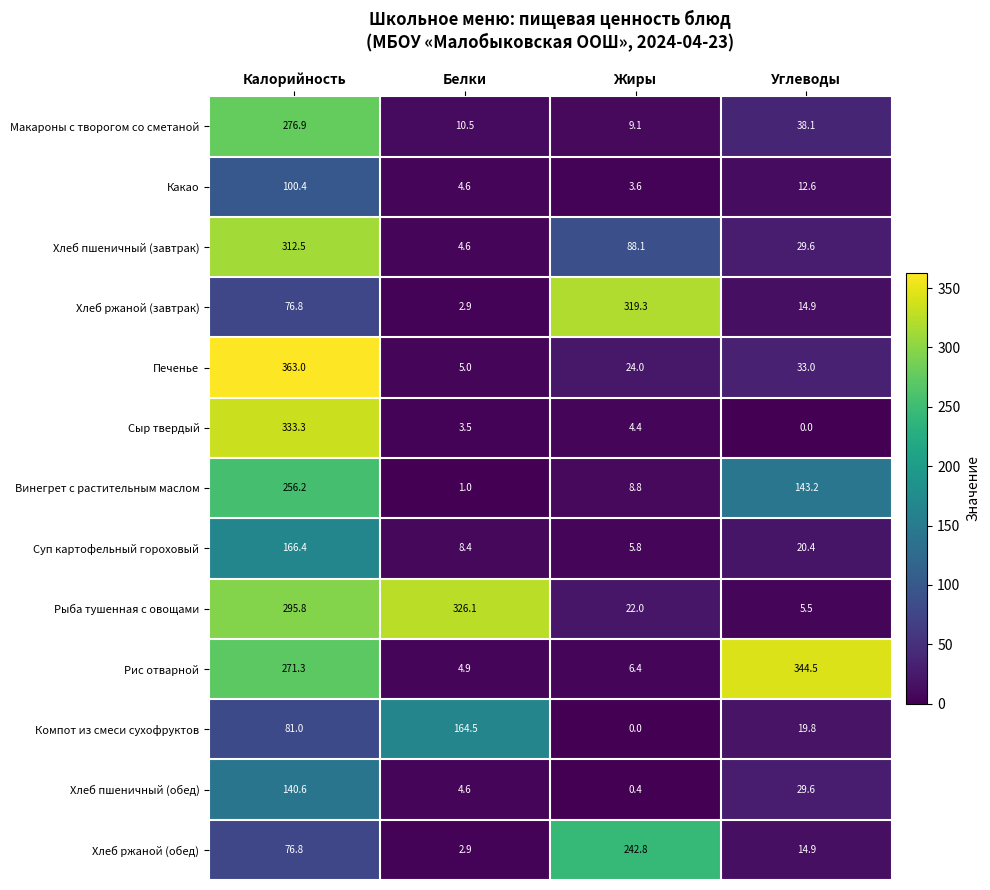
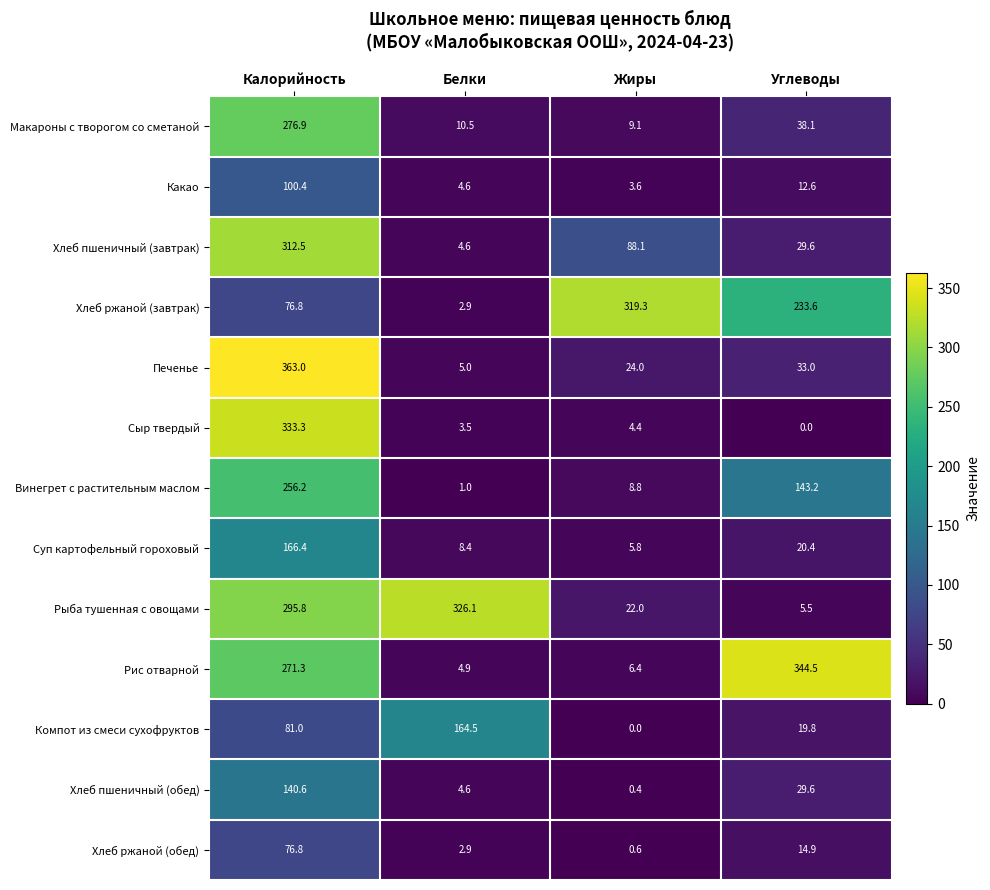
  {
    "Макароны с творогом со сметаной": {
      "Калорийность": 276.9,
      "Белки": 10.5,
      "Жиры": 9.1,
      "Углеводы": 38.1
    },
    "Какао": {
      "Калорийность": 100.4,
      "Белки": 4.6,
      "Жиры": 3.6,
      "Углеводы": 12.6
    },
    "Хлеб пшеничный (завтрак)": {
      "Калорийность": 312.5,
      "Белки": 4.6,
      "Жиры": 88.1,
      "Углеводы": 29.6
    },
    "Хлеб ржаной (завтрак)": {
      "Калорийность": 76.8,
      "Белки": 2.9,
      "Жиры": 319.3,
-     "Углеводы": 14.9
+     "Углеводы": 233.6
    },
    "Печенье": {
      "Калорийность": 363.0,
      "Белки": 5.0,
      "Жиры": 24.0,
      "Углеводы": 33.0
    },
    "Сыр твердый": {
      "Калорийность": 333.3,
      "Белки": 3.5,
      "Жиры": 4.4,
      "Углеводы": 0.0
    },
    "Винегрет с растительным маслом": {
      "Калорийность": 256.2,
      "Белки": 1.0,
      "Жиры": 8.8,
      "Углеводы": 143.2
    },
    "Суп картофельный гороховый": {
      "Калорийность": 166.4,
      "Белки": 8.4,
      "Жиры": 5.8,
      "Углеводы": 20.4
    },
    "Рыба тушенная с овощами": {
      "Калорийность": 295.8,
      "Белки": 326.1,
      "Жиры": 22.0,
      "Углеводы": 5.5
    },
    "Рис отварной": {
      "Калорийность": 271.3,
      "Белки": 4.9,
      "Жиры": 6.4,
      "Углеводы": 344.5
    },
    "Компот из смеси сухофруктов": {
      "Калорийность": 81.0,
      "Белки": 164.5,
      "Жиры": 0.0,
      "Углеводы": 19.8
    },
    "Хлеб пшеничный (обед)": {
      "Калорийность": 140.6,
      "Белки": 4.6,
      "Жиры": 0.4,
      "Углеводы": 29.6
    },
    "Хлеб ржаной (обед)": {
      "Калорийность": 76.8,
      "Белки": 2.9,
-     "Жиры": 242.8,
+     "Жиры": 0.6,
      "Углеводы": 14.9
    }
  }
